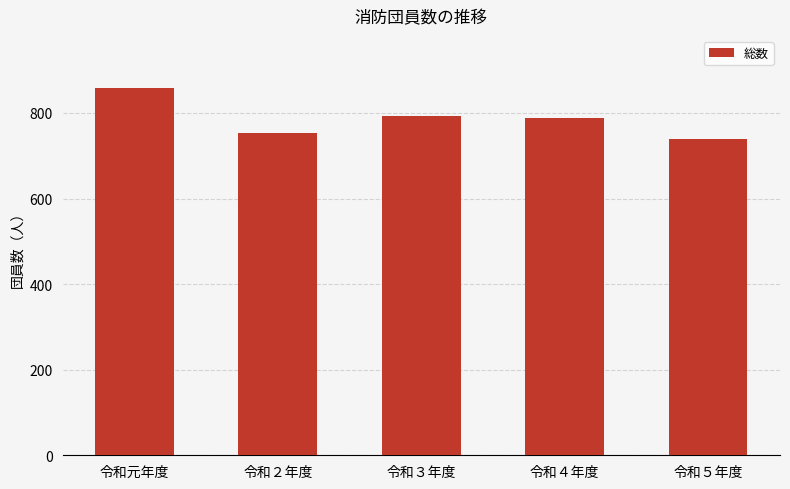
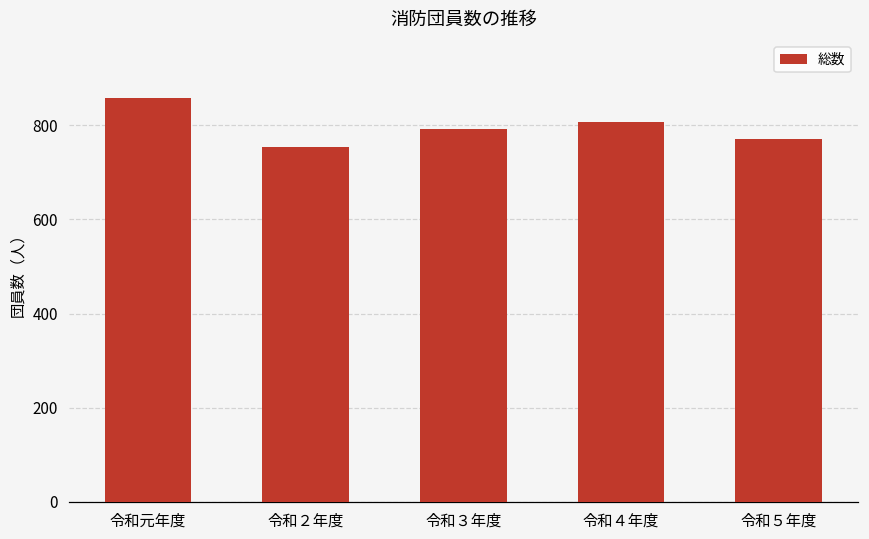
  {
    "令和元年度": 860,
    "令和２年度": 750,
    "令和３年度": 790,
-   "令和４年度": 790,
-   "令和５年度": 740
+   "令和４年度": 810,
+   "令和５年度": 770
  }
